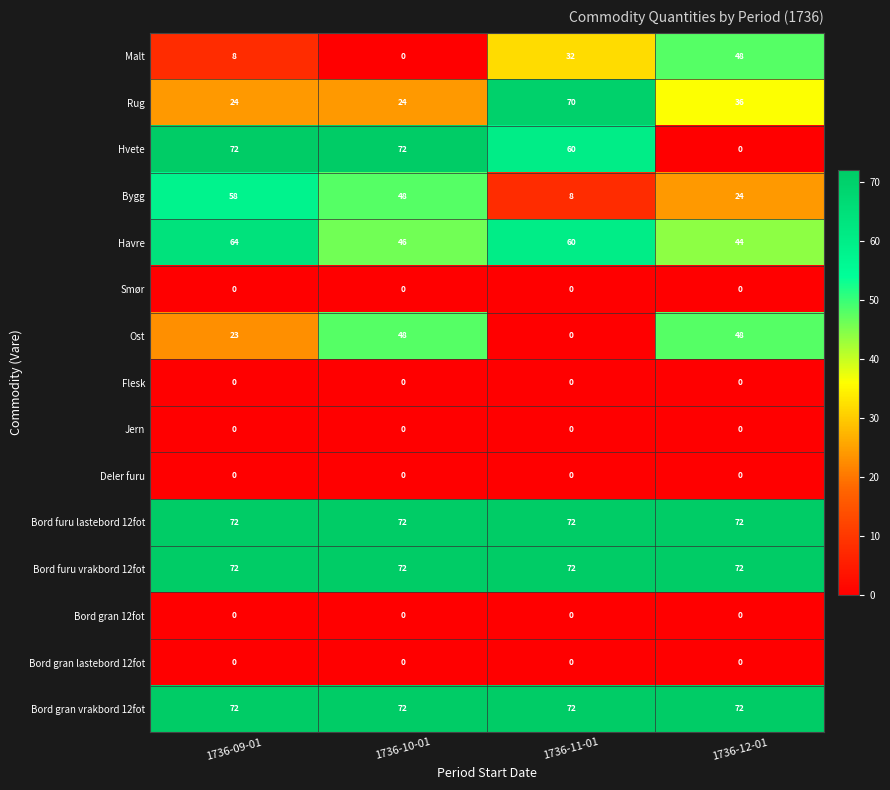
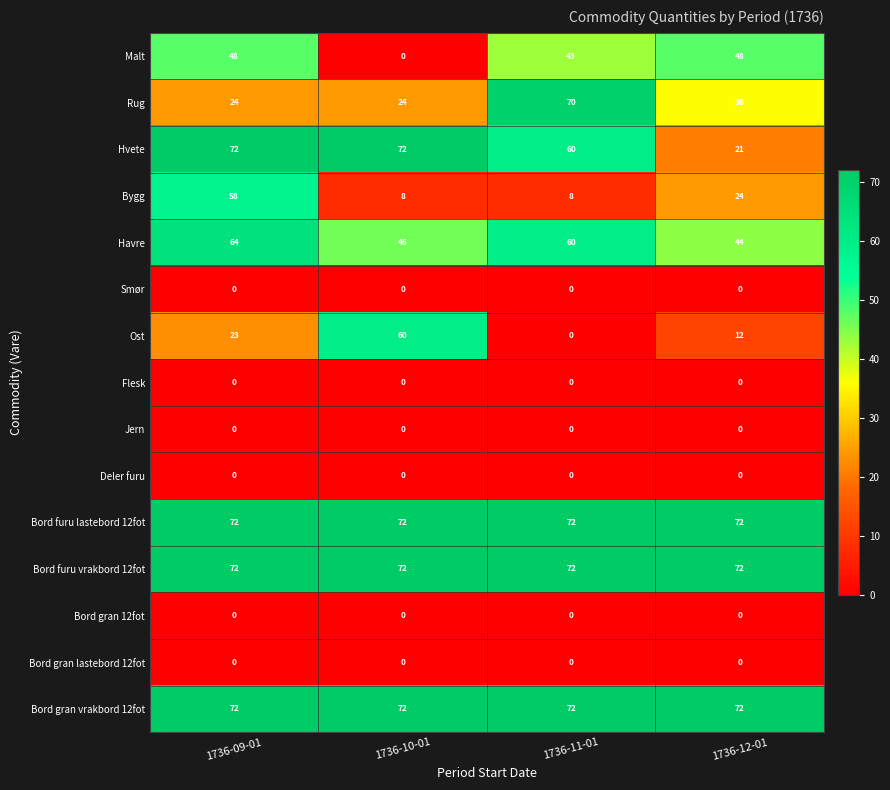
  {
    "Malt": {
-     "1736-09-01": 8,
+     "1736-09-01": 48,
      "1736-10-01": 0,
-     "1736-11-01": 32,
+     "1736-11-01": 43,
      "1736-12-01": 48
    },
    "Rug": {
      "1736-09-01": 24,
      "1736-10-01": 24,
      "1736-11-01": 70,
      "1736-12-01": 36
    },
    "Hvete": {
      "1736-09-01": 72,
      "1736-10-01": 72,
      "1736-11-01": 60,
-     "1736-12-01": 0
+     "1736-12-01": 21
    },
    "Bygg": {
      "1736-09-01": 58,
-     "1736-10-01": 48,
+     "1736-10-01": 8,
      "1736-11-01": 8,
      "1736-12-01": 24
    },
    "Havre": {
      "1736-09-01": 64,
      "1736-10-01": 46,
      "1736-11-01": 60,
      "1736-12-01": 44
    },
    "Smør": {
      "1736-09-01": 0,
      "1736-10-01": 0,
      "1736-11-01": 0,
      "1736-12-01": 0
    },
    "Ost": {
      "1736-09-01": 23,
-     "1736-10-01": 48,
+     "1736-10-01": 60,
      "1736-11-01": 0,
-     "1736-12-01": 48
+     "1736-12-01": 12
    },
    "Flesk": {
      "1736-09-01": 0,
      "1736-10-01": 0,
      "1736-11-01": 0,
      "1736-12-01": 0
    },
    "Jern": {
      "1736-09-01": 0,
      "1736-10-01": 0,
      "1736-11-01": 0,
      "1736-12-01": 0
    },
    "Deler furu": {
      "1736-09-01": 0,
      "1736-10-01": 0,
      "1736-11-01": 0,
      "1736-12-01": 0
    },
    "Bord furu lastebord 12fot": {
      "1736-09-01": 72,
      "1736-10-01": 72,
      "1736-11-01": 72,
      "1736-12-01": 72
    },
    "Bord furu vrakbord 12fot": {
      "1736-09-01": 72,
      "1736-10-01": 72,
      "1736-11-01": 72,
      "1736-12-01": 72
    },
    "Bord gran 12fot": {
      "1736-09-01": 0,
      "1736-10-01": 0,
      "1736-11-01": 0,
      "1736-12-01": 0
    },
    "Bord gran lastebord 12fot": {
      "1736-09-01": 0,
      "1736-10-01": 0,
      "1736-11-01": 0,
      "1736-12-01": 0
    },
    "Bord gran vrakbord 12fot": {
      "1736-09-01": 72,
      "1736-10-01": 72,
      "1736-11-01": 72,
      "1736-12-01": 72
    }
  }
